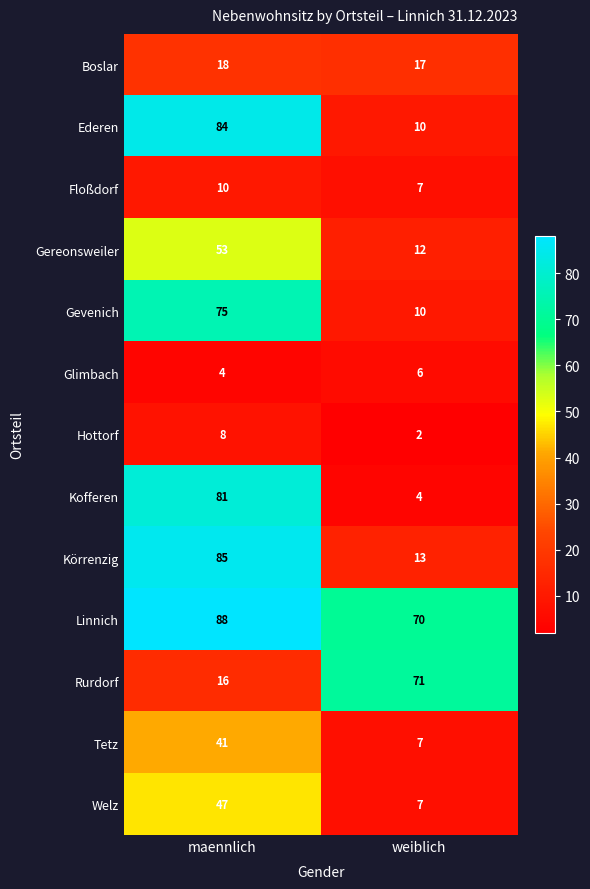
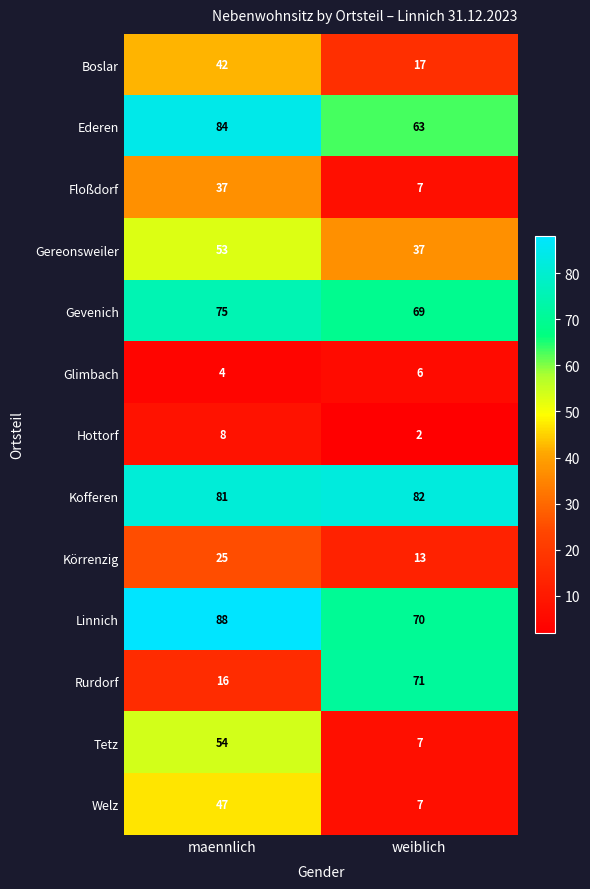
  {
    "Boslar": {
-     "maennlich": 18,
+     "maennlich": 42,
      "weiblich": 17
    },
    "Ederen": {
      "maennlich": 84,
-     "weiblich": 10
+     "weiblich": 63
    },
    "Floßdorf": {
-     "maennlich": 10,
+     "maennlich": 37,
      "weiblich": 7
    },
    "Gereonsweiler": {
      "maennlich": 53,
-     "weiblich": 12
+     "weiblich": 37
    },
    "Gevenich": {
      "maennlich": 75,
-     "weiblich": 10
+     "weiblich": 69
    },
    "Glimbach": {
      "maennlich": 4,
      "weiblich": 6
    },
    "Hottorf": {
      "maennlich": 8,
      "weiblich": 2
    },
    "Kofferen": {
      "maennlich": 81,
-     "weiblich": 4
+     "weiblich": 82
    },
    "Körrenzig": {
-     "maennlich": 85,
+     "maennlich": 25,
      "weiblich": 13
    },
    "Linnich": {
      "maennlich": 88,
      "weiblich": 70
    },
    "Rurdorf": {
      "maennlich": 16,
      "weiblich": 71
    },
    "Tetz": {
-     "maennlich": 41,
+     "maennlich": 54,
      "weiblich": 7
    },
    "Welz": {
      "maennlich": 47,
      "weiblich": 7
    }
  }
